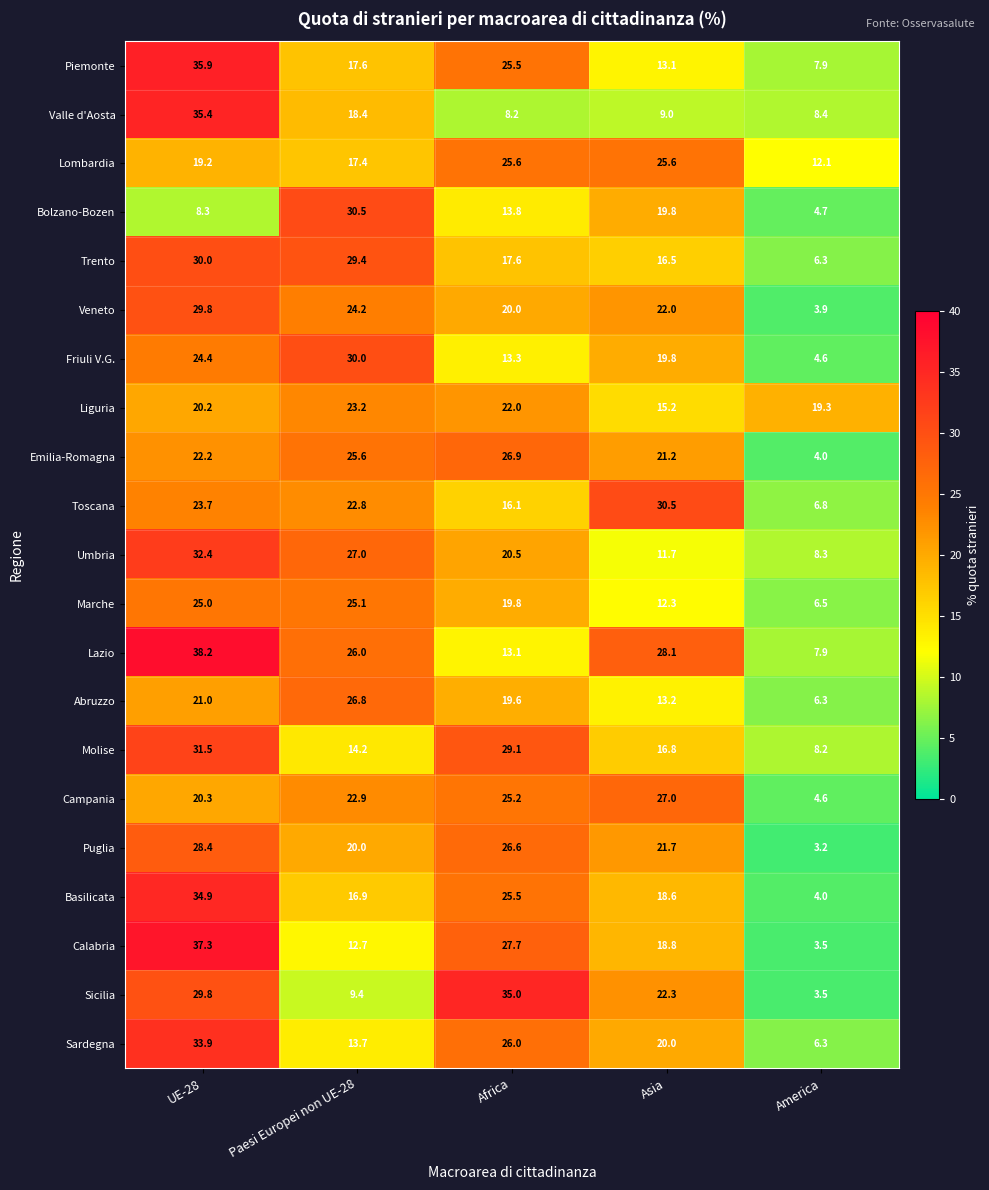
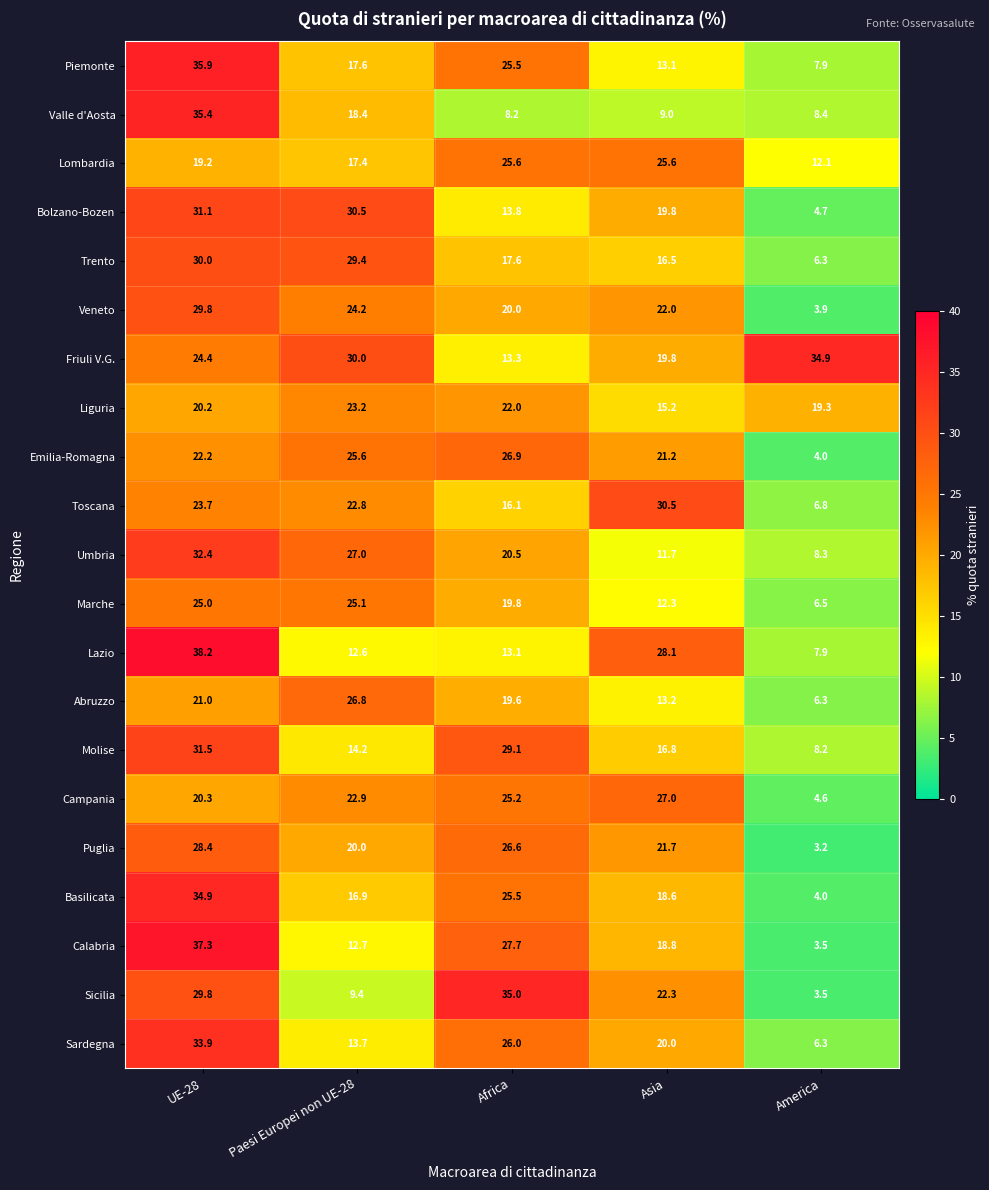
  {
    "Piemonte": {
      "UE-28": 35.9,
      "Paesi Europei non UE-28": 17.6,
      "Africa": 25.5,
      "Asia": 13.1,
      "America": 7.9
    },
    "Valle d'Aosta": {
      "UE-28": 35.4,
      "Paesi Europei non UE-28": 18.4,
      "Africa": 8.2,
      "Asia": 9.0,
      "America": 8.4
    },
    "Lombardia": {
      "UE-28": 19.2,
      "Paesi Europei non UE-28": 17.4,
      "Africa": 25.6,
      "Asia": 25.6,
      "America": 12.1
    },
    "Bolzano-Bozen": {
-     "UE-28": 8.3,
+     "UE-28": 31.1,
      "Paesi Europei non UE-28": 30.5,
      "Africa": 13.8,
      "Asia": 19.8,
      "America": 4.7
    },
    "Trento": {
      "UE-28": 30.0,
      "Paesi Europei non UE-28": 29.4,
      "Africa": 17.6,
      "Asia": 16.5,
      "America": 6.3
    },
    "Veneto": {
      "UE-28": 29.8,
      "Paesi Europei non UE-28": 24.2,
      "Africa": 20.0,
      "Asia": 22.0,
      "America": 3.9
    },
    "Friuli V.G.": {
      "UE-28": 24.4,
      "Paesi Europei non UE-28": 30.0,
      "Africa": 13.3,
      "Asia": 19.8,
-     "America": 4.6
+     "America": 34.9
    },
    "Liguria": {
      "UE-28": 20.2,
      "Paesi Europei non UE-28": 23.2,
      "Africa": 22.0,
      "Asia": 15.2,
      "America": 19.3
    },
    "Emilia-Romagna": {
      "UE-28": 22.2,
      "Paesi Europei non UE-28": 25.6,
      "Africa": 26.9,
      "Asia": 21.2,
      "America": 4.0
    },
    "Toscana": {
      "UE-28": 23.7,
      "Paesi Europei non UE-28": 22.8,
      "Africa": 16.1,
      "Asia": 30.5,
      "America": 6.8
    },
    "Umbria": {
      "UE-28": 32.4,
      "Paesi Europei non UE-28": 27.0,
      "Africa": 20.5,
      "Asia": 11.7,
      "America": 8.3
    },
    "Marche": {
      "UE-28": 25.0,
      "Paesi Europei non UE-28": 25.1,
      "Africa": 19.8,
      "Asia": 12.3,
      "America": 6.5
    },
    "Lazio": {
      "UE-28": 38.2,
-     "Paesi Europei non UE-28": 26.0,
+     "Paesi Europei non UE-28": 12.6,
      "Africa": 13.1,
      "Asia": 28.1,
      "America": 7.9
    },
    "Abruzzo": {
      "UE-28": 21.0,
      "Paesi Europei non UE-28": 26.8,
      "Africa": 19.6,
      "Asia": 13.2,
      "America": 6.3
    },
    "Molise": {
      "UE-28": 31.5,
      "Paesi Europei non UE-28": 14.2,
      "Africa": 29.1,
      "Asia": 16.8,
      "America": 8.2
    },
    "Campania": {
      "UE-28": 20.3,
      "Paesi Europei non UE-28": 22.9,
      "Africa": 25.2,
      "Asia": 27.0,
      "America": 4.6
    },
    "Puglia": {
      "UE-28": 28.4,
      "Paesi Europei non UE-28": 20.0,
      "Africa": 26.6,
      "Asia": 21.7,
      "America": 3.2
    },
    "Basilicata": {
      "UE-28": 34.9,
      "Paesi Europei non UE-28": 16.9,
      "Africa": 25.5,
      "Asia": 18.6,
      "America": 4.0
    },
    "Calabria": {
      "UE-28": 37.3,
      "Paesi Europei non UE-28": 12.7,
      "Africa": 27.7,
      "Asia": 18.8,
      "America": 3.5
    },
    "Sicilia": {
      "UE-28": 29.8,
      "Paesi Europei non UE-28": 9.4,
      "Africa": 35.0,
      "Asia": 22.3,
      "America": 3.5
    },
    "Sardegna": {
      "UE-28": 33.9,
      "Paesi Europei non UE-28": 13.7,
      "Africa": 26.0,
      "Asia": 20.0,
      "America": 6.3
    }
  }
